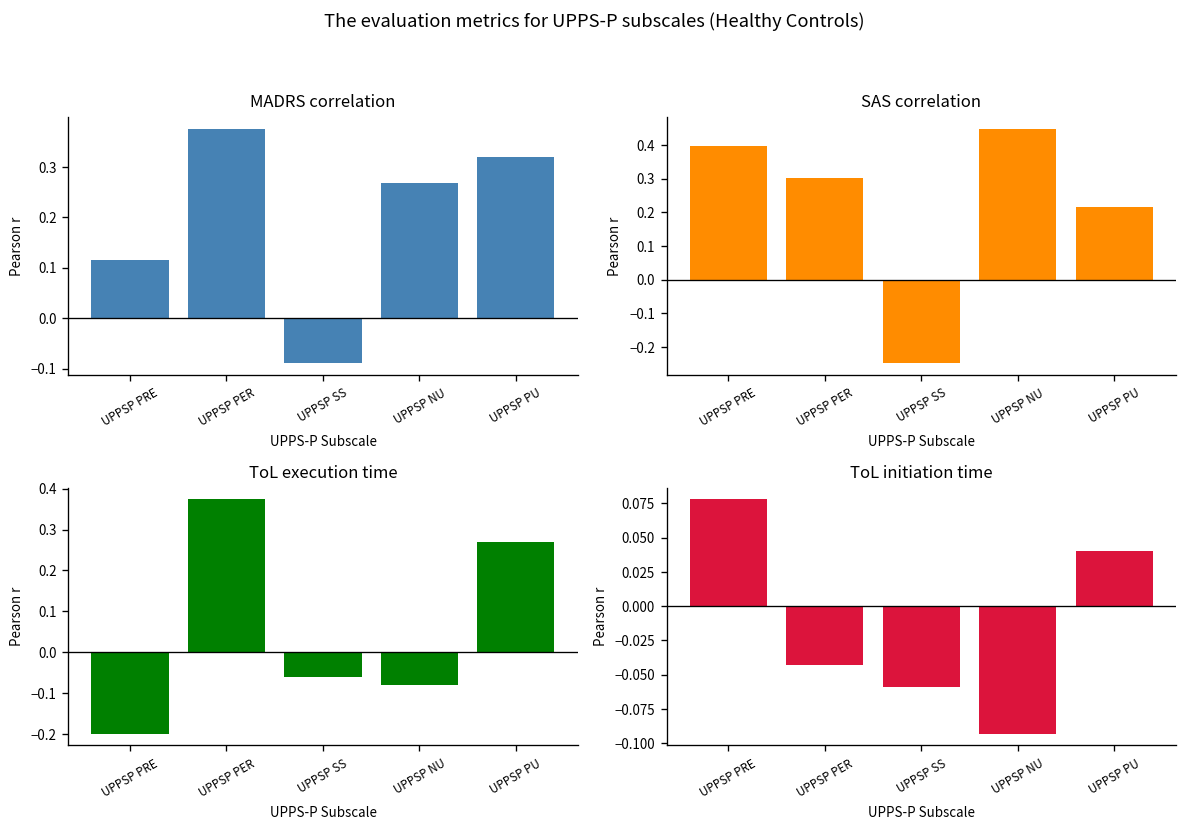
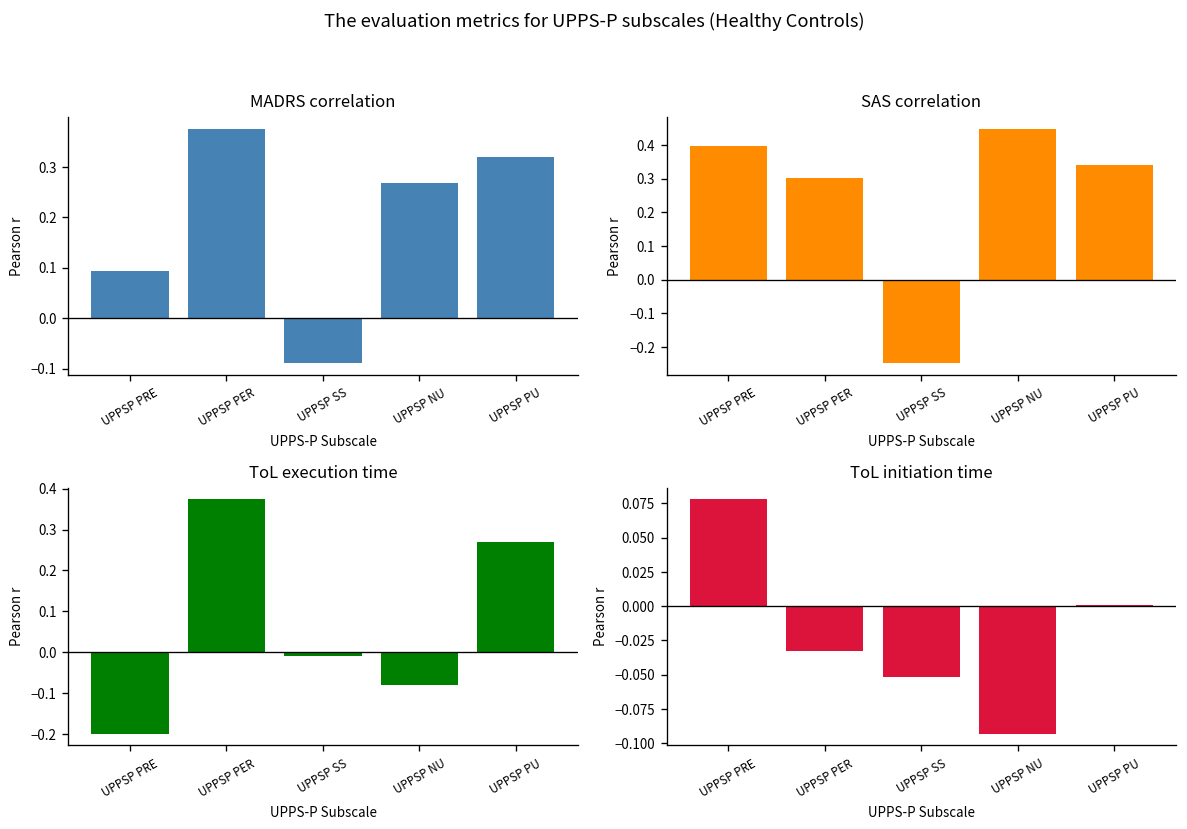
  {
    "MADRS correlation": {
-     "UPPSP PRE": 0.12,
+     "UPPSP PRE": 0.09,
      "UPPSP PER": 0.38,
      "UPPSP SS": -0.09,
      "UPPSP NU": 0.27,
      "UPPSP PU": 0.32
    },
    "SAS correlation": {
      "UPPSP PRE": 0.40,
      "UPPSP PER": 0.30,
      "UPPSP SS": -0.25,
      "UPPSP NU": 0.45,
-     "UPPSP PU": 0.22
+     "UPPSP PU": 0.34
    },
    "ToL execution time": {
      "UPPSP PRE": -0.20,
      "UPPSP PER": 0.37,
-     "UPPSP SS": -0.06,
+     "UPPSP SS": -0.01,
      "UPPSP NU": -0.08,
      "UPPSP PU": 0.27
    },
    "ToL initiation time": {
      "UPPSP PRE": 0.078,
-     "UPPSP PER": -0.043,
-     "UPPSP SS": -0.059,
+     "UPPSP PER": -0.033,
+     "UPPSP SS": -0.052,
      "UPPSP NU": -0.093,
-     "UPPSP PU": 0.040
+     "UPPSP PU": 0.001
    }
  }
